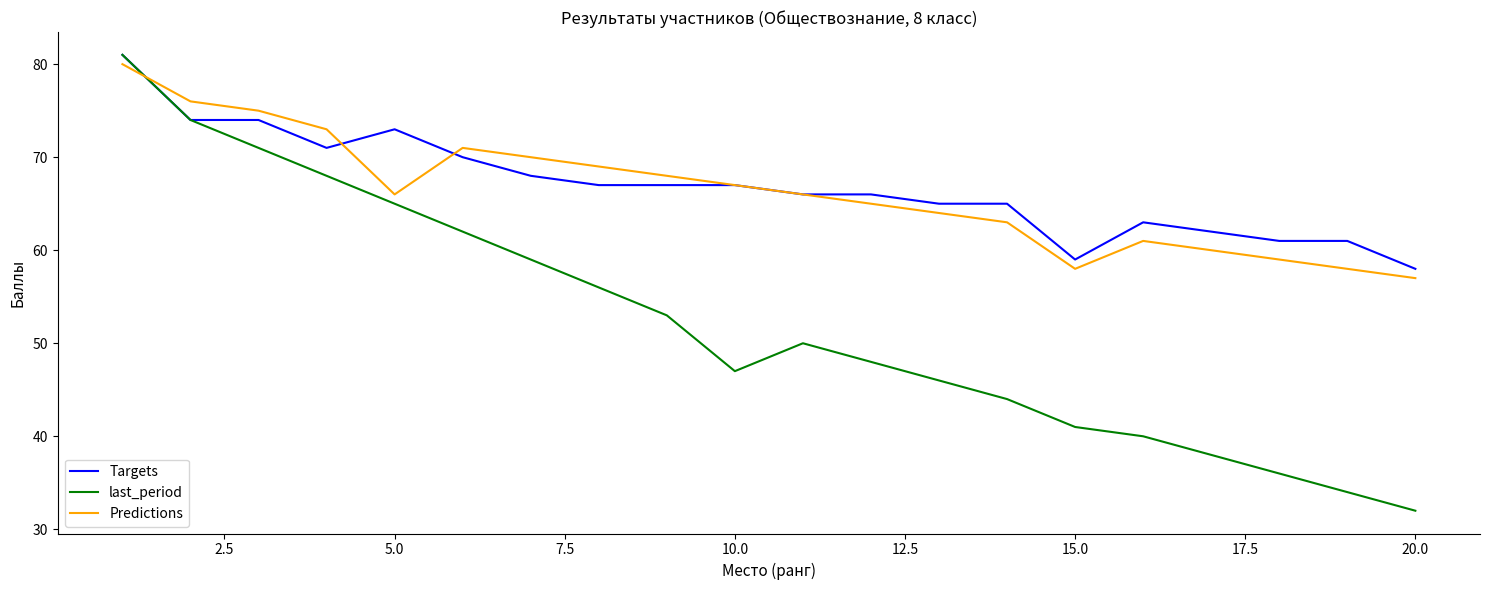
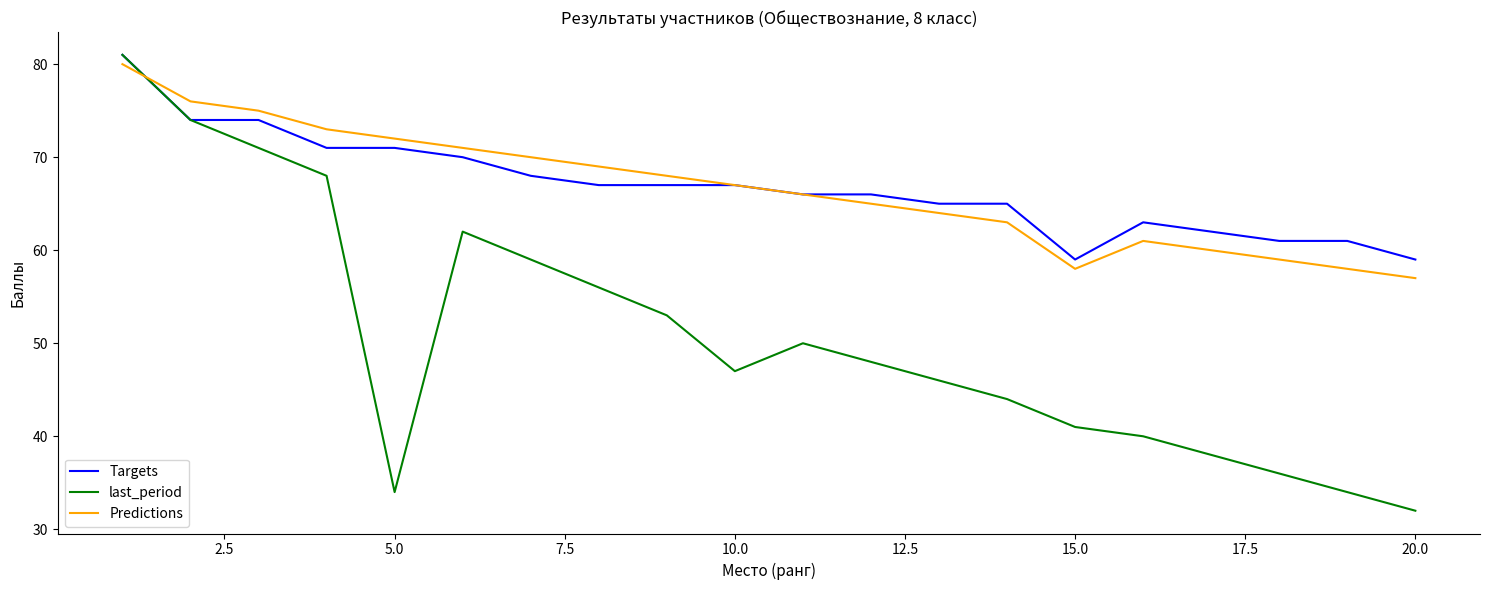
  {
    "Targets": {
-     "5.0": 73,
+     "5.0": 71,
      "15.0": 59,
-     "20.0": 58
+     "20.0": 59
    },
    "last_period": {
-     "5.0": 65,
+     "5.0": 34,
      "10.0": 47,
      "15.0": 41,
      "20.0": 32
    },
    "Predictions": {
-     "5.0": 66,
+     "5.0": 72,
      "15.0": 58,
      "20.0": 57
    }
  }
